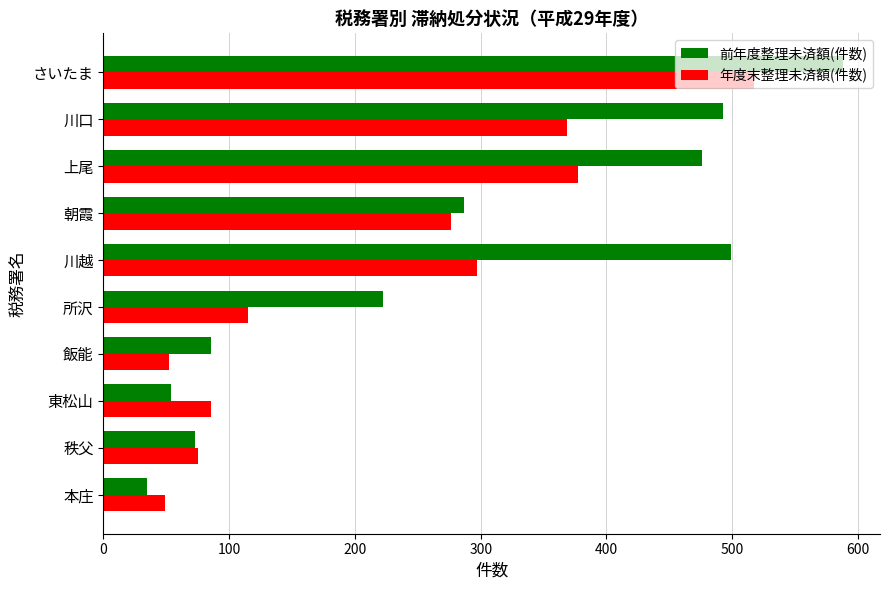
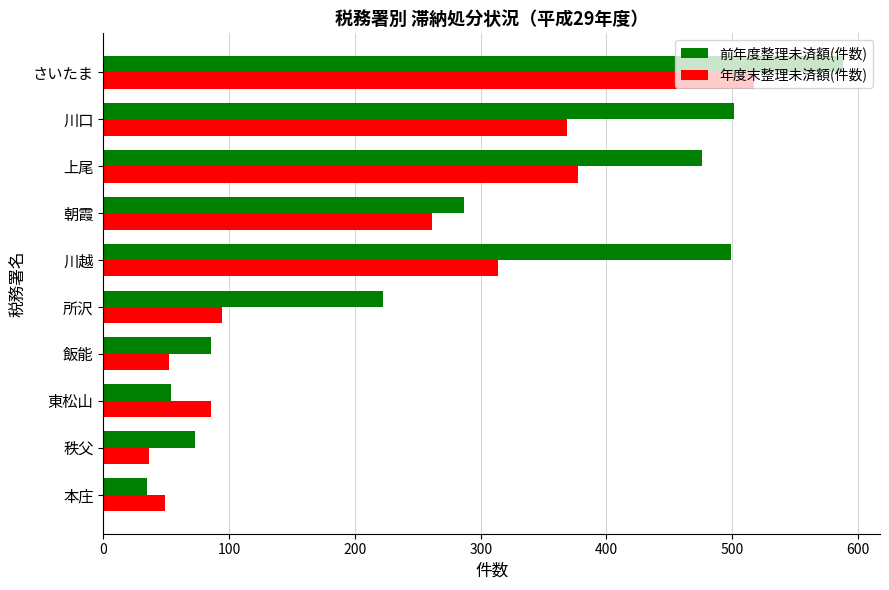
  {
    "前年度整理未済額(件数)": {
-     "川口": 493,
+     "川口": 501,
      "上尾": 476,
      "朝霞": 287,
      "川越": 499,
      "所沢": 222,
      "飯能": 86,
      "東松山": 54,
      "秩父": 73,
      "本庄": 35
    },
    "年度末整理未済額(件数)": {
      "川口": 369,
      "上尾": 377,
-     "朝霞": 276,
-     "川越": 297,
-     "所沢": 115,
+     "朝霞": 261,
+     "川越": 314,
+     "所沢": 94,
      "飯能": 52,
      "東松山": 86,
-     "秩父": 75,
+     "秩父": 36,
      "本庄": 49
    }
  }
